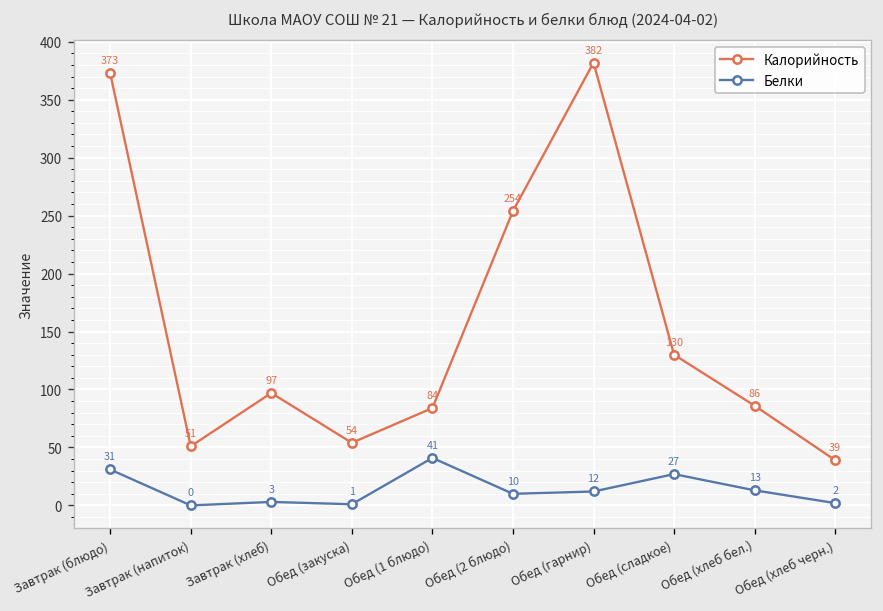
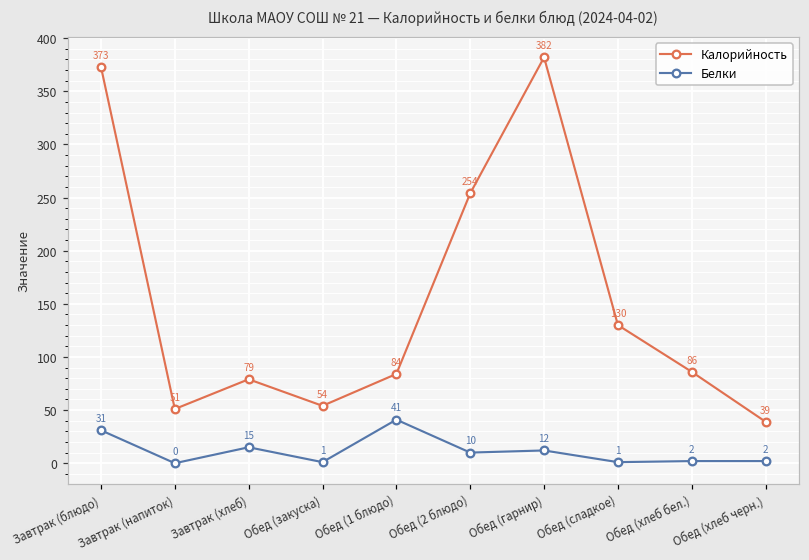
  {
    "Калорийность": {
      "Завтрак (блюдо)": 373,
      "Завтрак (напиток)": 51,
-     "Завтрак (хлеб)": 97,
+     "Завтрак (хлеб)": 79,
      "Обед (закуска)": 54,
      "Обед (1 блюдо)": 84,
      "Обед (2 блюдо)": 254,
      "Обед (гарнир)": 382,
      "Обед (сладкое)": 130,
      "Обед (хлеб бел.)": 86,
      "Обед (хлеб черн.)": 39
    },
    "Белки": {
      "Завтрак (блюдо)": 31,
      "Завтрак (напиток)": 0,
-     "Завтрак (хлеб)": 3,
+     "Завтрак (хлеб)": 15,
      "Обед (закуска)": 1,
      "Обед (1 блюдо)": 41,
      "Обед (2 блюдо)": 10,
      "Обед (гарнир)": 12,
-     "Обед (сладкое)": 27,
-     "Обед (хлеб бел.)": 13,
+     "Обед (сладкое)": 1,
+     "Обед (хлеб бел.)": 2,
      "Обед (хлеб черн.)": 2
    }
  }
